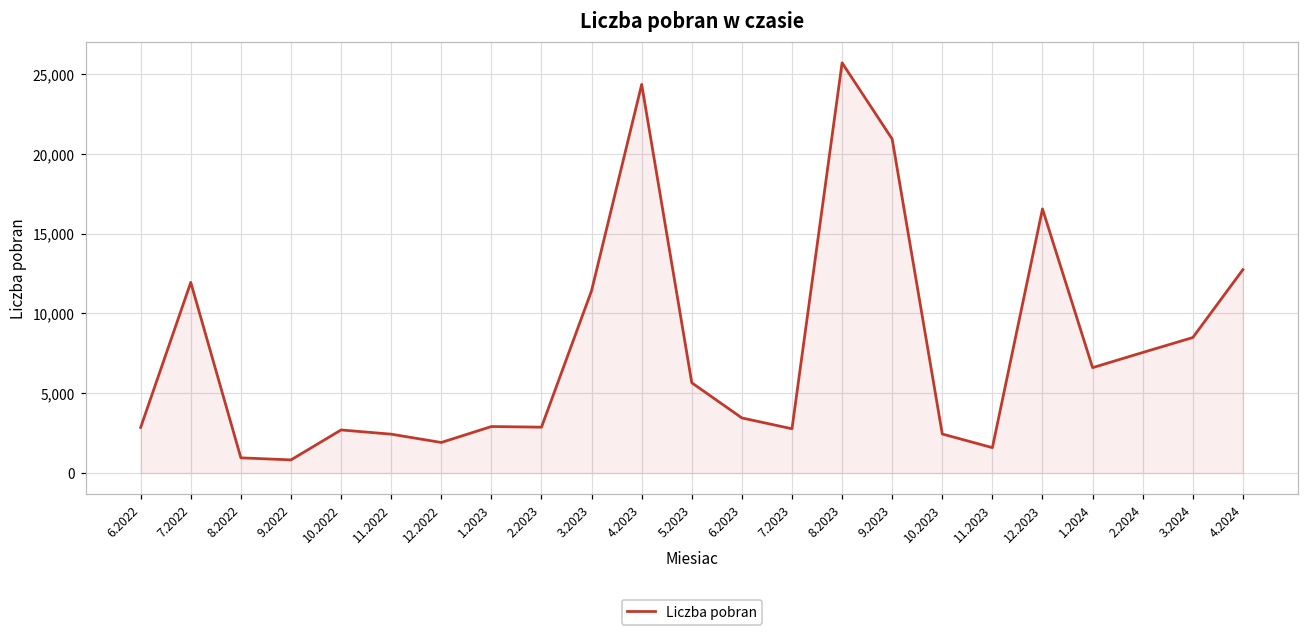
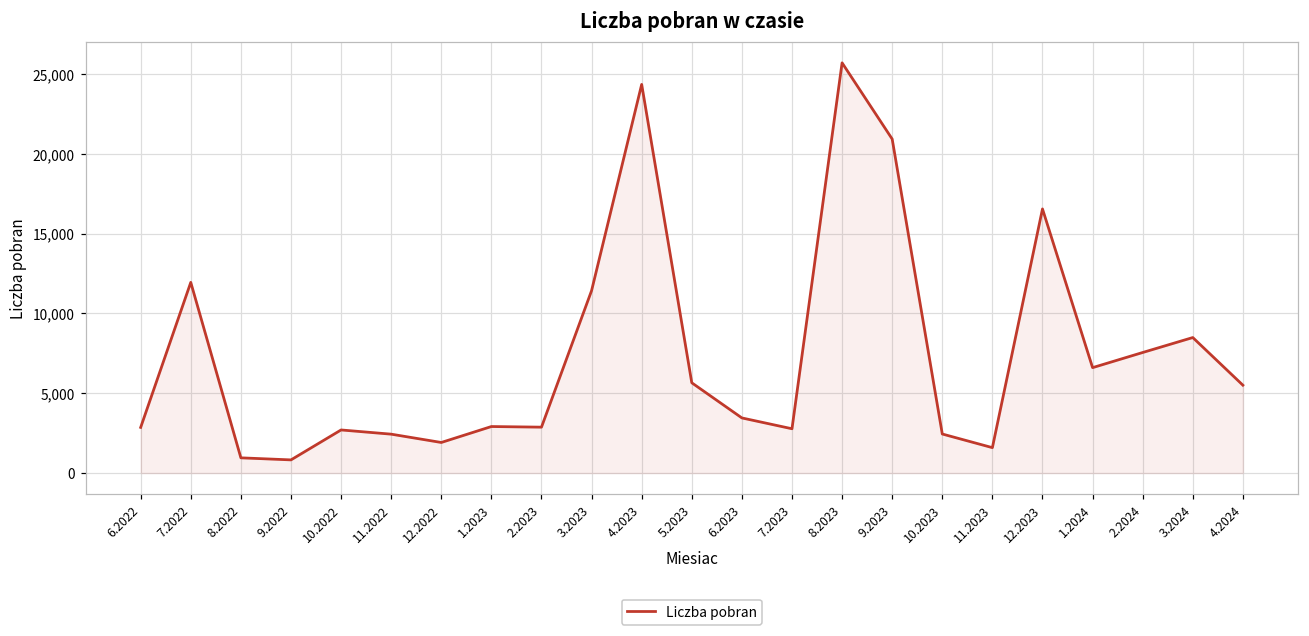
  {
    "6.2022": "2,900",
    "7.2022": "11,900",
    "8.2022": "1,000",
    "9.2022": "800",
    "10.2022": "2,700",
    "11.2022": "2,400",
    "12.2022": "1,900",
    "1.2023": "2,900",
    "2.2023": "2,900",
    "3.2023": "11,400",
    "4.2023": "24,400",
    "5.2023": "5,700",
    "6.2023": "3,500",
    "7.2023": "2,800",
    "8.2023": "25,700",
    "9.2023": "20,900",
    "10.2023": "2,400",
    "11.2023": "1,600",
    "12.2023": "16,500",
    "1.2024": "6,600",
    "2.2024": "7,600",
    "3.2024": "8,500",
-   "4.2024": "12,700"
+   "4.2024": "5,500"
  }
